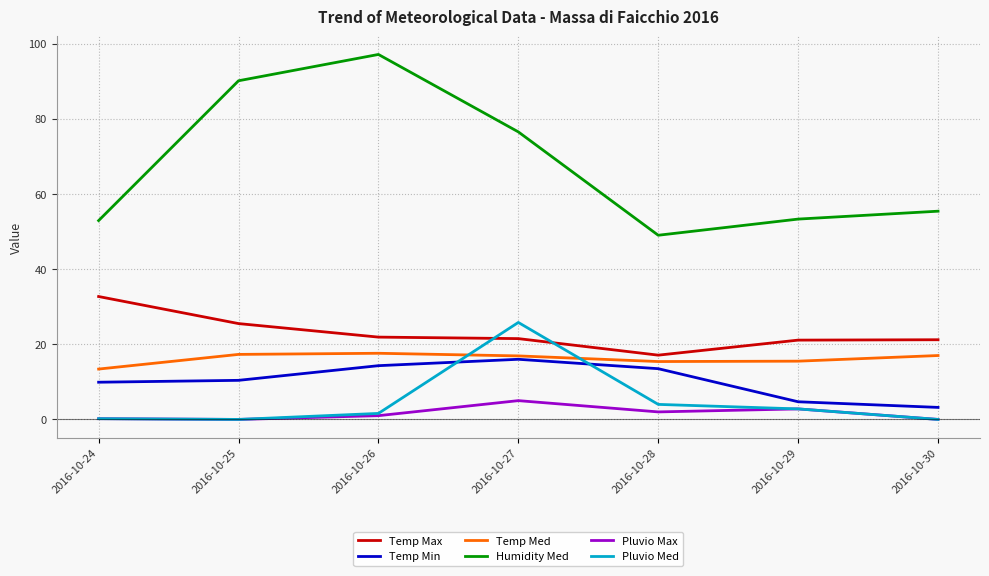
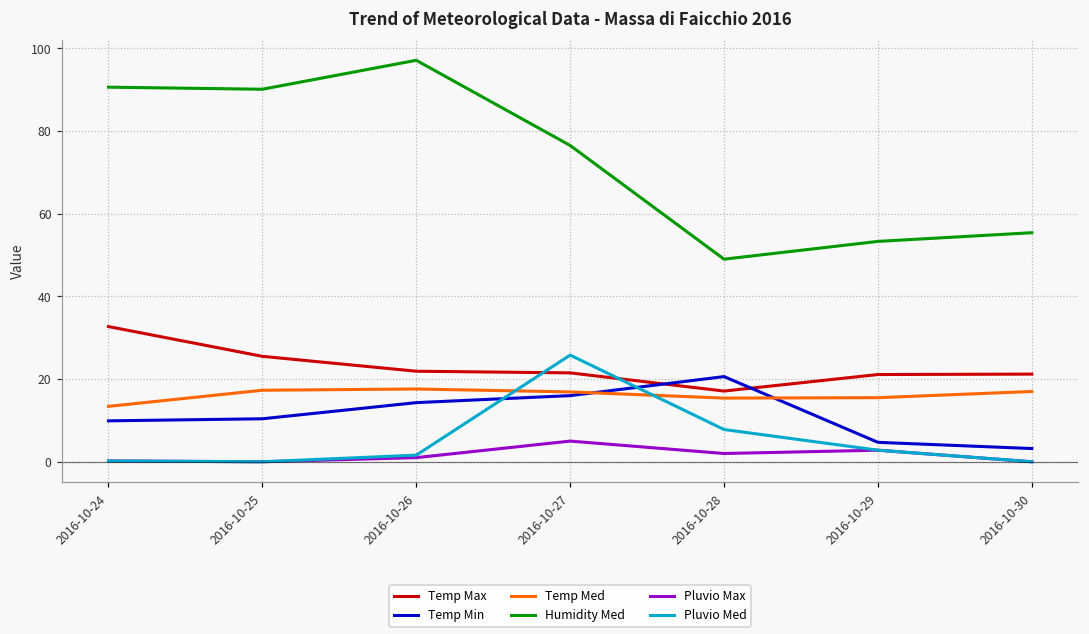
  {
    "Temp Max": {
      "2016-10-24": 33,
      "2016-10-25": 26,
      "2016-10-26": 22,
      "2016-10-27": 22,
      "2016-10-28": 17,
      "2016-10-29": 21,
      "2016-10-30": 21
    },
    "Temp Min": {
      "2016-10-24": 10,
      "2016-10-25": 10,
      "2016-10-26": 14,
      "2016-10-27": 16,
-     "2016-10-28": 14,
+     "2016-10-28": 21,
      "2016-10-29": 5,
      "2016-10-30": 3
    },
    "Temp Med": {
      "2016-10-24": 13,
      "2016-10-25": 17,
      "2016-10-26": 18,
      "2016-10-27": 17,
      "2016-10-28": 15,
      "2016-10-29": 16,
      "2016-10-30": 17
    },
    "Humidity Med": {
-     "2016-10-24": 53,
+     "2016-10-24": 91,
      "2016-10-25": 90,
      "2016-10-26": 97,
      "2016-10-27": 77,
      "2016-10-28": 49,
      "2016-10-29": 53,
      "2016-10-30": 55
    },
    "Pluvio Max": {
      "2016-10-27": 5,
      "2016-10-28": 2
    },
    "Pluvio Med": {
      "2016-10-27": 26,
-     "2016-10-28": 4
+     "2016-10-28": 8
    }
  }
